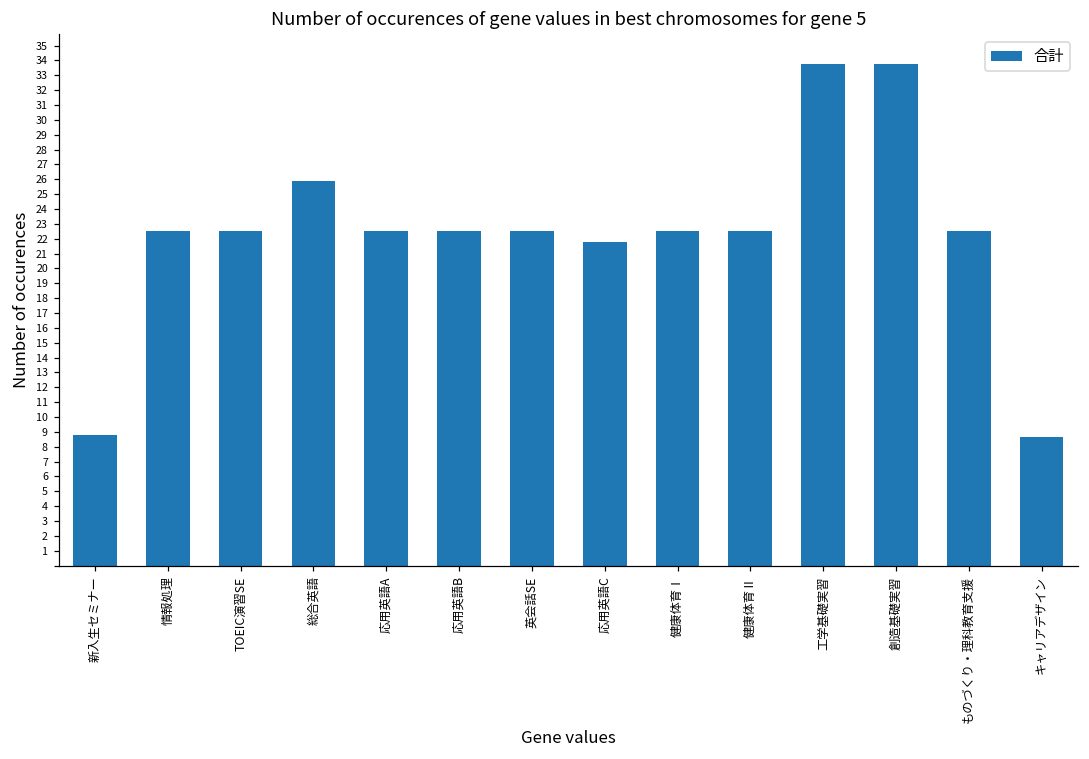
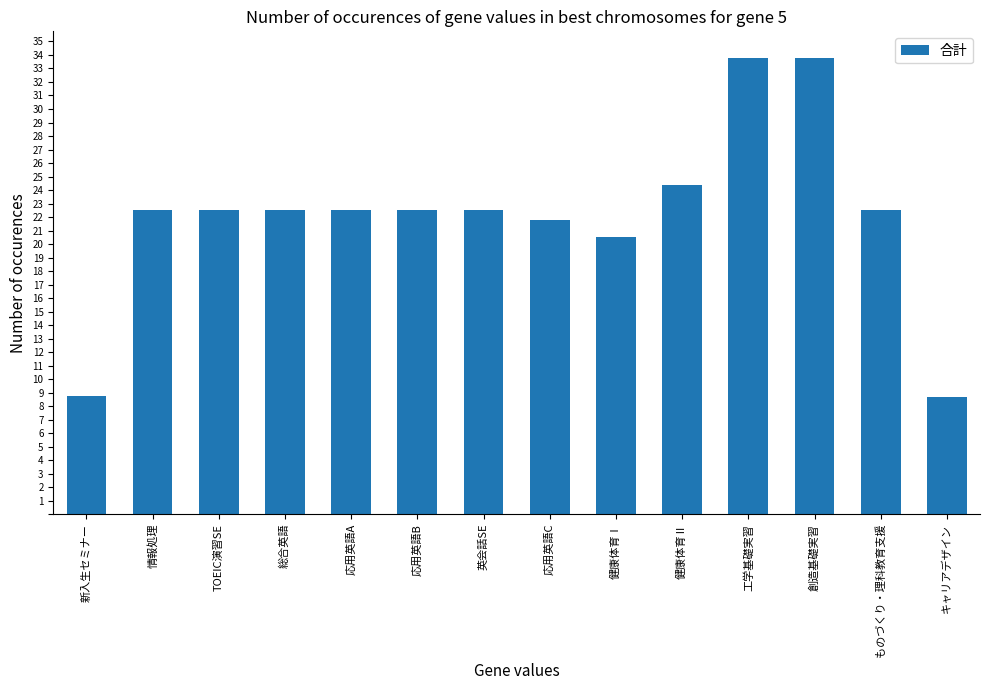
  {
    "新入生セミナー": 8.8,
    "情報処理": 22.5,
    "TOEIC演習SE": 22.5,
-   "総合英語": 25.9,
+   "総合英語": 22.5,
    "応用英語A": 22.5,
    "応用英語B": 22.5,
    "英会話SE": 22.5,
    "応用英語C": 21.8,
-   "健康体育Ⅰ": 22.5,
-   "健康体育Ⅱ": 22.5,
+   "健康体育Ⅰ": 20.5,
+   "健康体育Ⅱ": 24.4,
    "工学基礎実習": 33.8,
    "創造基礎実習": 33.8,
    "ものづくり・理科教育支援": 22.5,
    "キャリアデザイン": 8.7
  }
